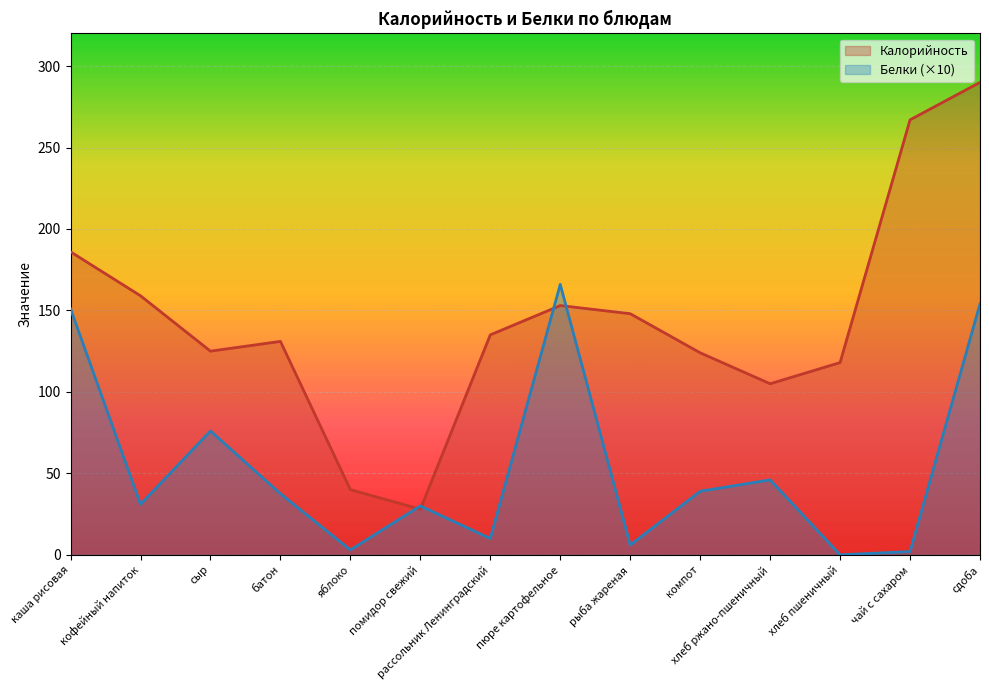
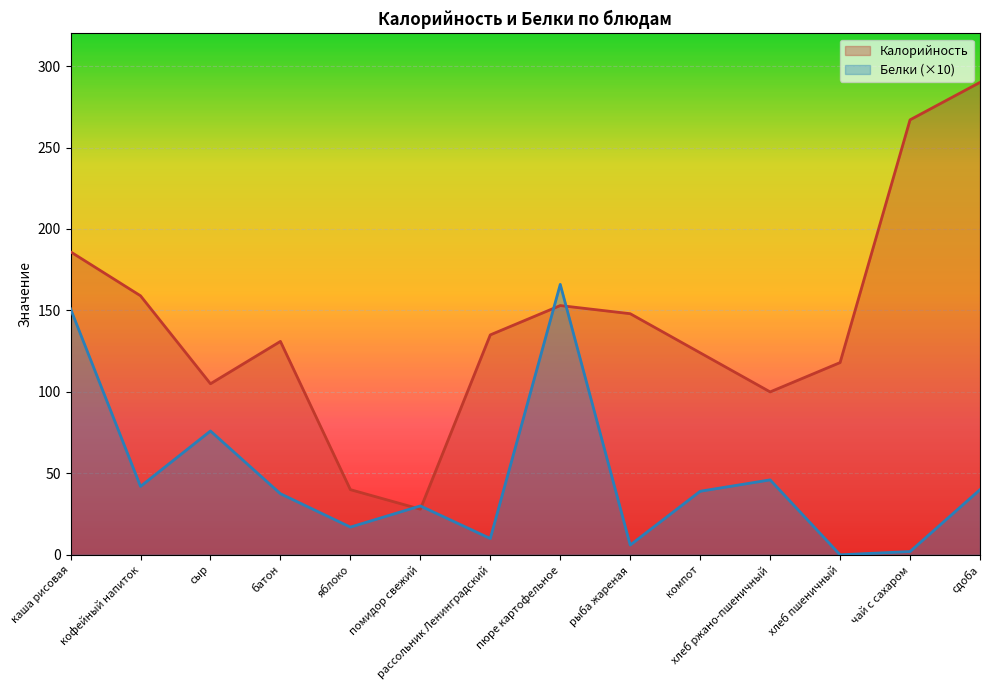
  {
    "Калорийность": {
      "каша рисовая": 186,
      "кофейный напиток": 159,
-     "сыр": 125,
+     "сыр": 105,
      "батон": 131,
      "яблоко": 40,
      "помидор свежий": 28,
      "рассольник Ленинградский": 135,
      "пюре картофельное": 153,
      "рыба жареная": 148,
      "компот": 124,
-     "хлеб ржано-пшеничный": 105,
+     "хлеб ржано-пшеничный": 100,
      "хлеб пшеничный": 118,
      "чай с сахаром": 267,
      "сдоба": 290
    },
    "Белки (×10)": {
      "каша рисовая": 151,
-     "кофейный напиток": 31,
+     "кофейный напиток": 42,
      "сыр": 76,
      "батон": 38,
-     "яблоко": 3,
+     "яблоко": 17,
      "помидор свежий": 30,
      "рассольник Ленинградский": 10,
      "пюре картофельное": 166,
      "рыба жареная": 6,
      "компот": 39,
      "хлеб ржано-пшеничный": 46,
      "хлеб пшеничный": 0,
      "чай с сахаром": 2,
-     "сдоба": 154
+     "сдоба": 40
    }
  }
